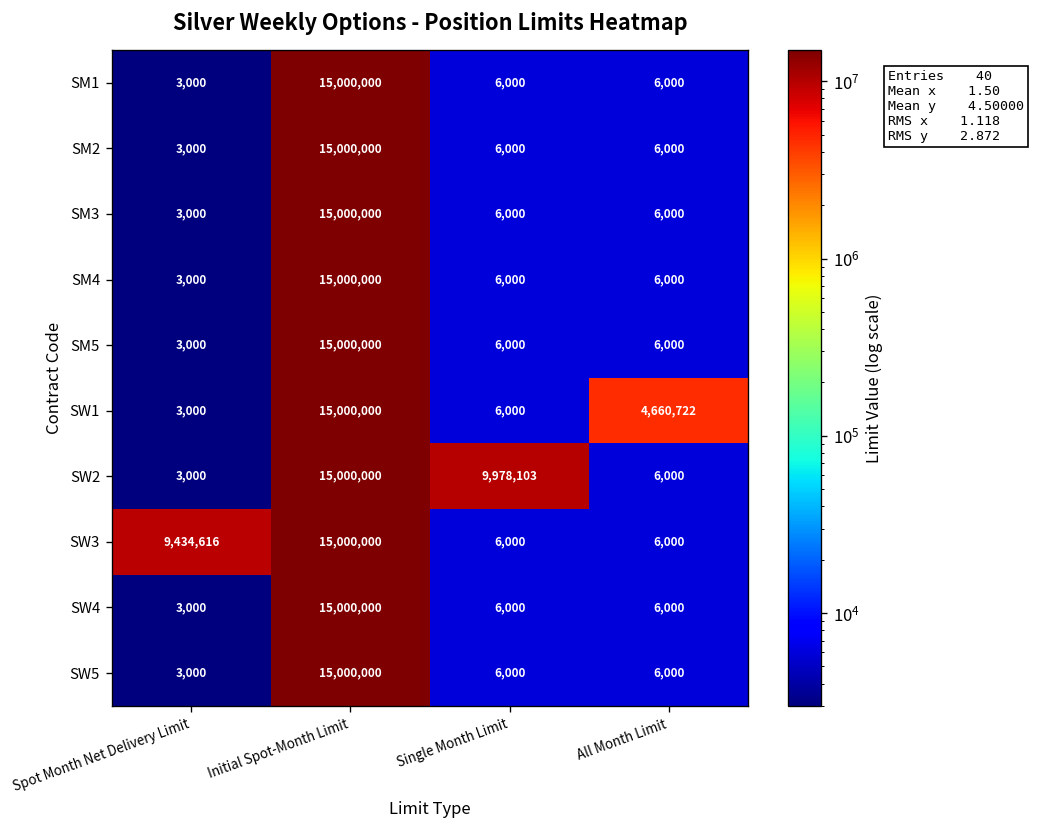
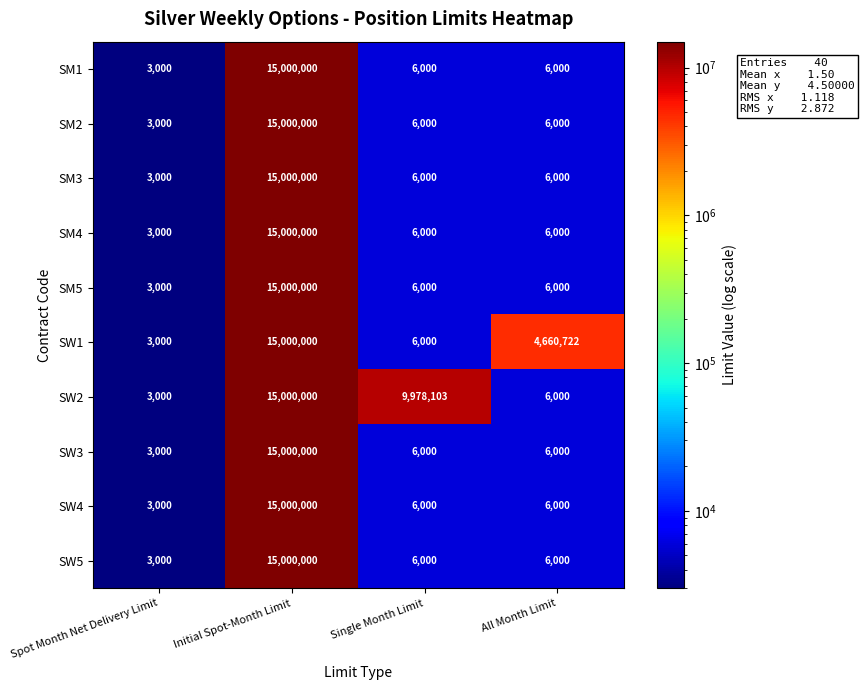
  {
    "SM1": {
      "Spot Month Net Delivery Limit": "3,000",
      "Initial Spot-Month Limit": "15,000,000",
      "Single Month Limit": "6,000",
      "All Month Limit": "6,000"
    },
    "SM2": {
      "Spot Month Net Delivery Limit": "3,000",
      "Initial Spot-Month Limit": "15,000,000",
      "Single Month Limit": "6,000",
      "All Month Limit": "6,000"
    },
    "SM3": {
      "Spot Month Net Delivery Limit": "3,000",
      "Initial Spot-Month Limit": "15,000,000",
      "Single Month Limit": "6,000",
      "All Month Limit": "6,000"
    },
    "SM4": {
      "Spot Month Net Delivery Limit": "3,000",
      "Initial Spot-Month Limit": "15,000,000",
      "Single Month Limit": "6,000",
      "All Month Limit": "6,000"
    },
    "SM5": {
      "Spot Month Net Delivery Limit": "3,000",
      "Initial Spot-Month Limit": "15,000,000",
      "Single Month Limit": "6,000",
      "All Month Limit": "6,000"
    },
    "SW1": {
      "Spot Month Net Delivery Limit": "3,000",
      "Initial Spot-Month Limit": "15,000,000",
      "Single Month Limit": "6,000",
      "All Month Limit": "4,660,722"
    },
    "SW2": {
      "Spot Month Net Delivery Limit": "3,000",
      "Initial Spot-Month Limit": "15,000,000",
      "Single Month Limit": "9,978,103",
      "All Month Limit": "6,000"
    },
    "SW3": {
-     "Spot Month Net Delivery Limit": "9,434,616",
+     "Spot Month Net Delivery Limit": "3,000",
      "Initial Spot-Month Limit": "15,000,000",
      "Single Month Limit": "6,000",
      "All Month Limit": "6,000"
    },
    "SW4": {
      "Spot Month Net Delivery Limit": "3,000",
      "Initial Spot-Month Limit": "15,000,000",
      "Single Month Limit": "6,000",
      "All Month Limit": "6,000"
    },
    "SW5": {
      "Spot Month Net Delivery Limit": "3,000",
      "Initial Spot-Month Limit": "15,000,000",
      "Single Month Limit": "6,000",
      "All Month Limit": "6,000"
    }
  }
